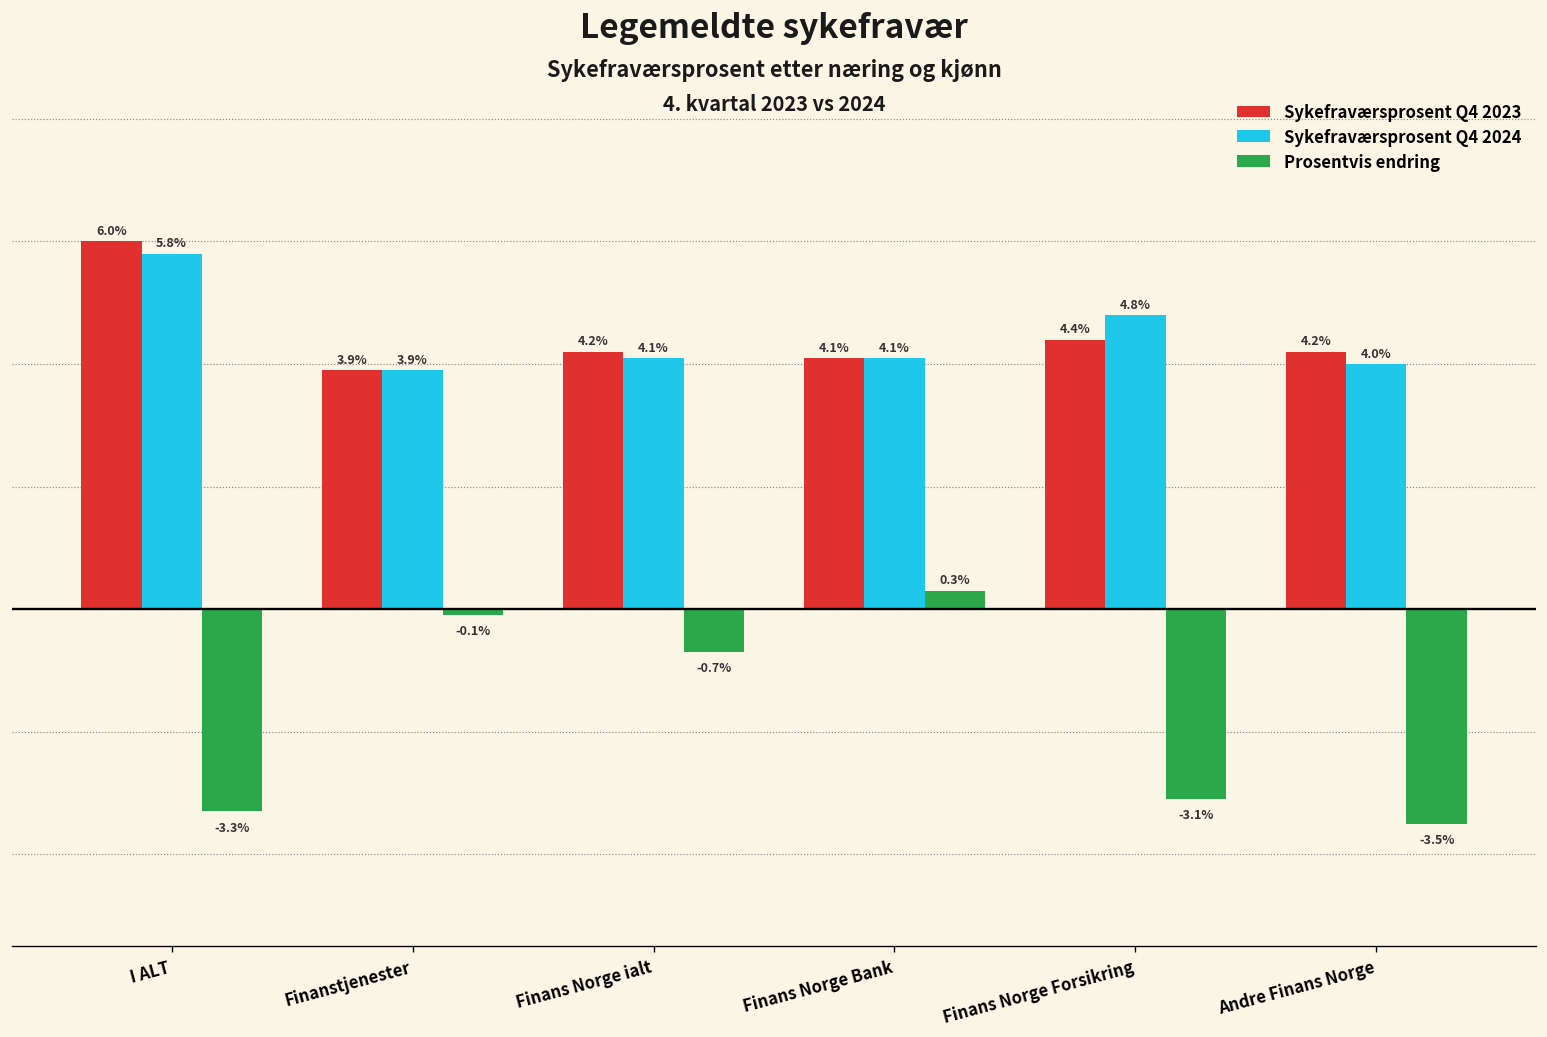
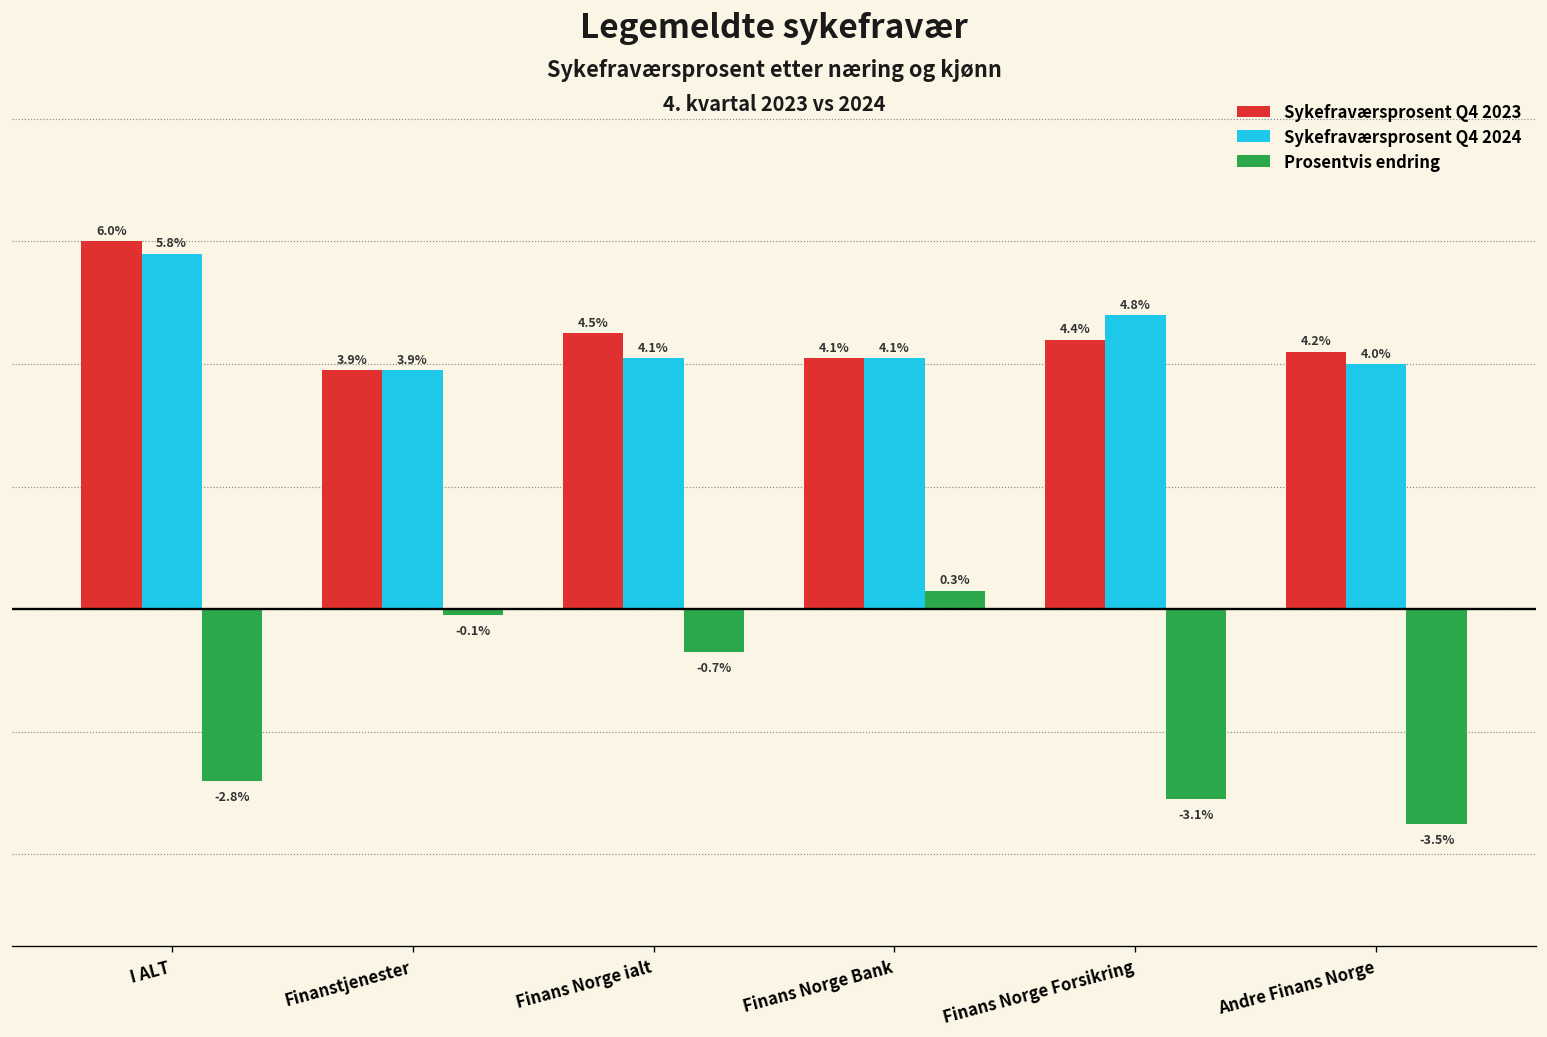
  {
    "Sykefraværsprosent Q4 2023": {
      "I ALT": "6.0%",
      "Finanstjenester": "3.9%",
-     "Finans Norge ialt": "4.2%",
+     "Finans Norge ialt": "4.5%",
      "Finans Norge Bank": "4.1%",
      "Finans Norge Forsikring": "4.4%",
      "Andre Finans Norge": "4.2%"
    },
    "Sykefraværsprosent Q4 2024": {
      "I ALT": "5.8%",
      "Finanstjenester": "3.9%",
      "Finans Norge ialt": "4.1%",
      "Finans Norge Bank": "4.1%",
      "Finans Norge Forsikring": "4.8%",
      "Andre Finans Norge": "4.0%"
    },
    "Prosentvis endring": {
-     "I ALT": "-3.3%",
+     "I ALT": "-2.8%",
      "Finanstjenester": "-0.1%",
      "Finans Norge ialt": "-0.7%",
      "Finans Norge Bank": "0.3%",
      "Finans Norge Forsikring": "-3.1%",
      "Andre Finans Norge": "-3.5%"
    }
  }
